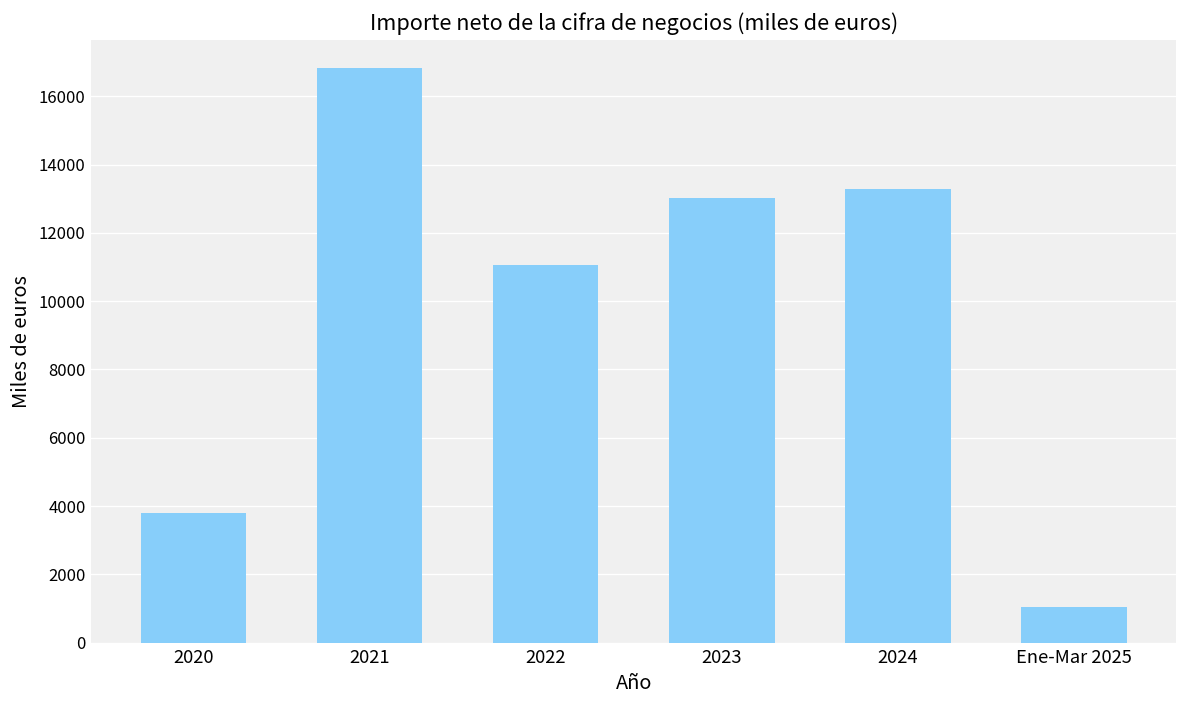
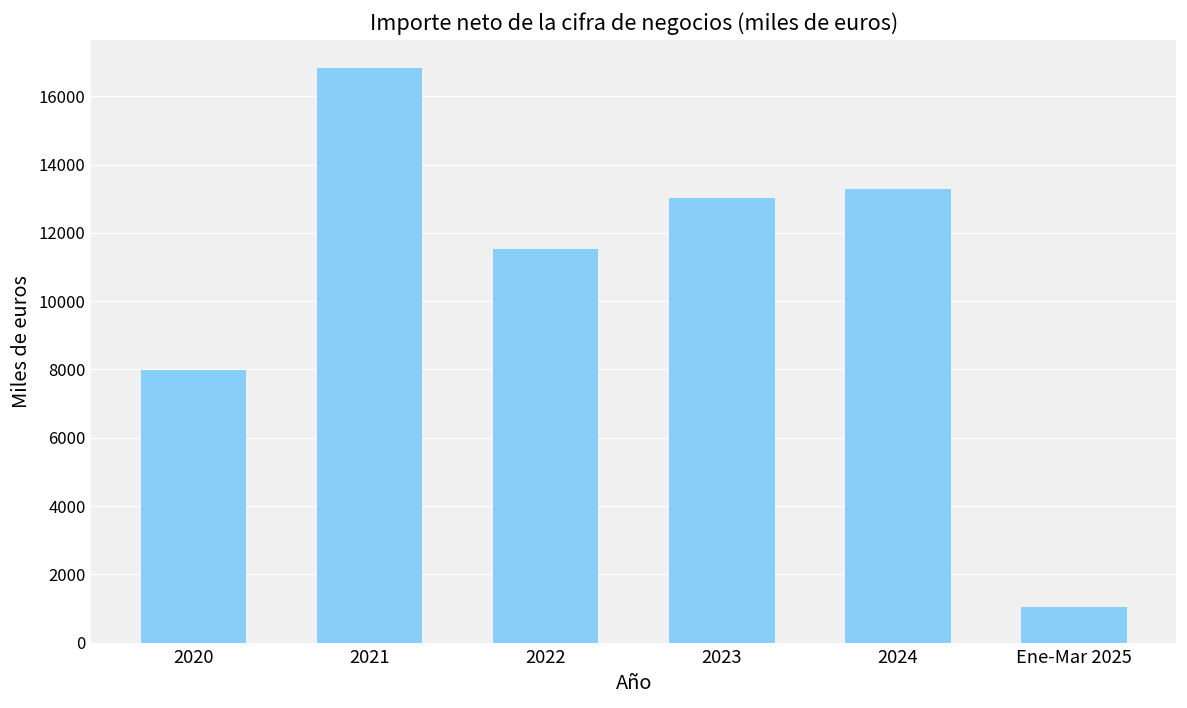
  {
-   "2020": 3800,
+   "2020": 8000,
    "2021": 16800,
-   "2022": 11100,
+   "2022": 11500,
    "2023": 13000,
    "2024": 13300,
    "Ene-Mar 2025": 1000
  }
